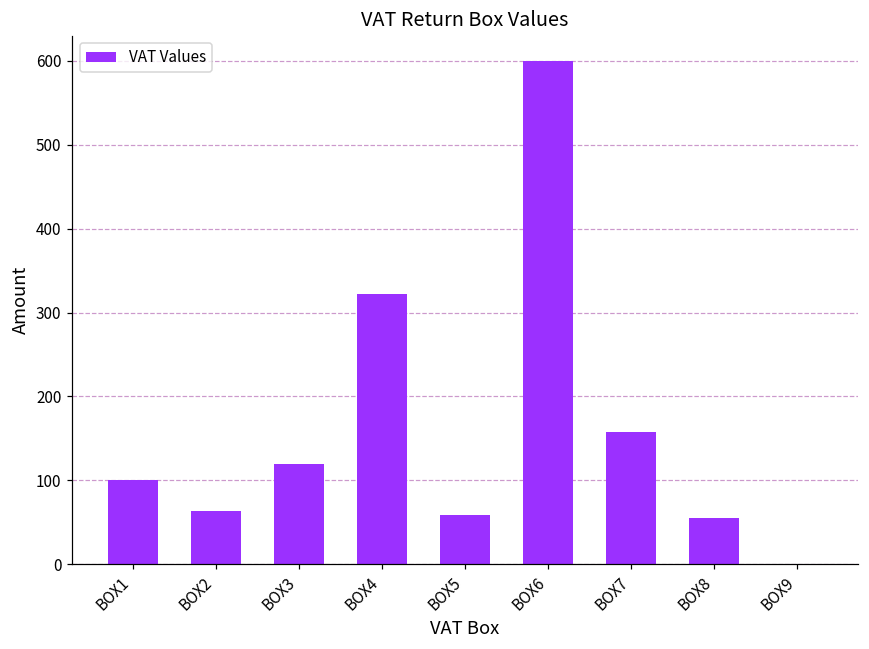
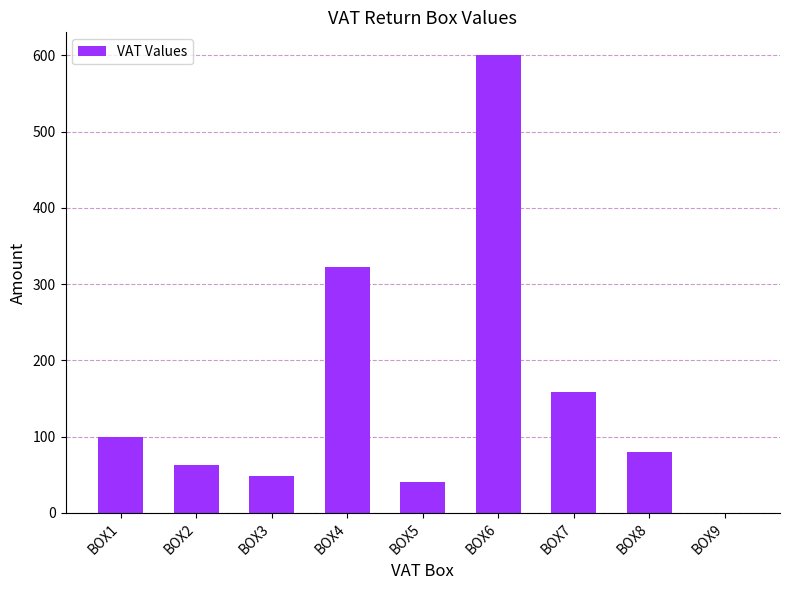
  {
    "BOX1": 100,
    "BOX2": 60,
-   "BOX3": 120,
+   "BOX3": 50,
    "BOX4": 320,
-   "BOX5": 60,
+   "BOX5": 40,
    "BOX6": 600,
    "BOX7": 160,
-   "BOX8": 60,
+   "BOX8": 80,
    "BOX9": 0
  }
